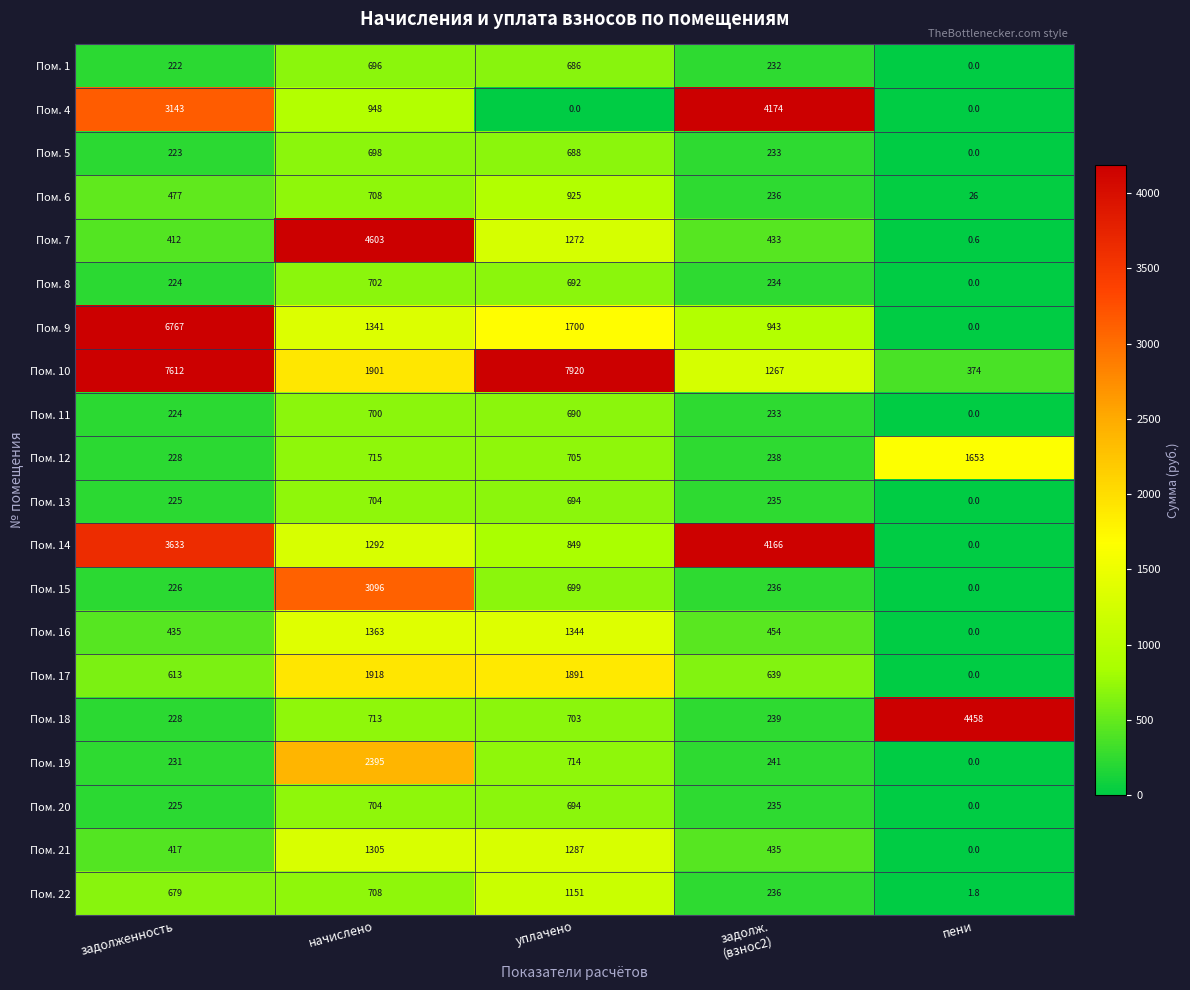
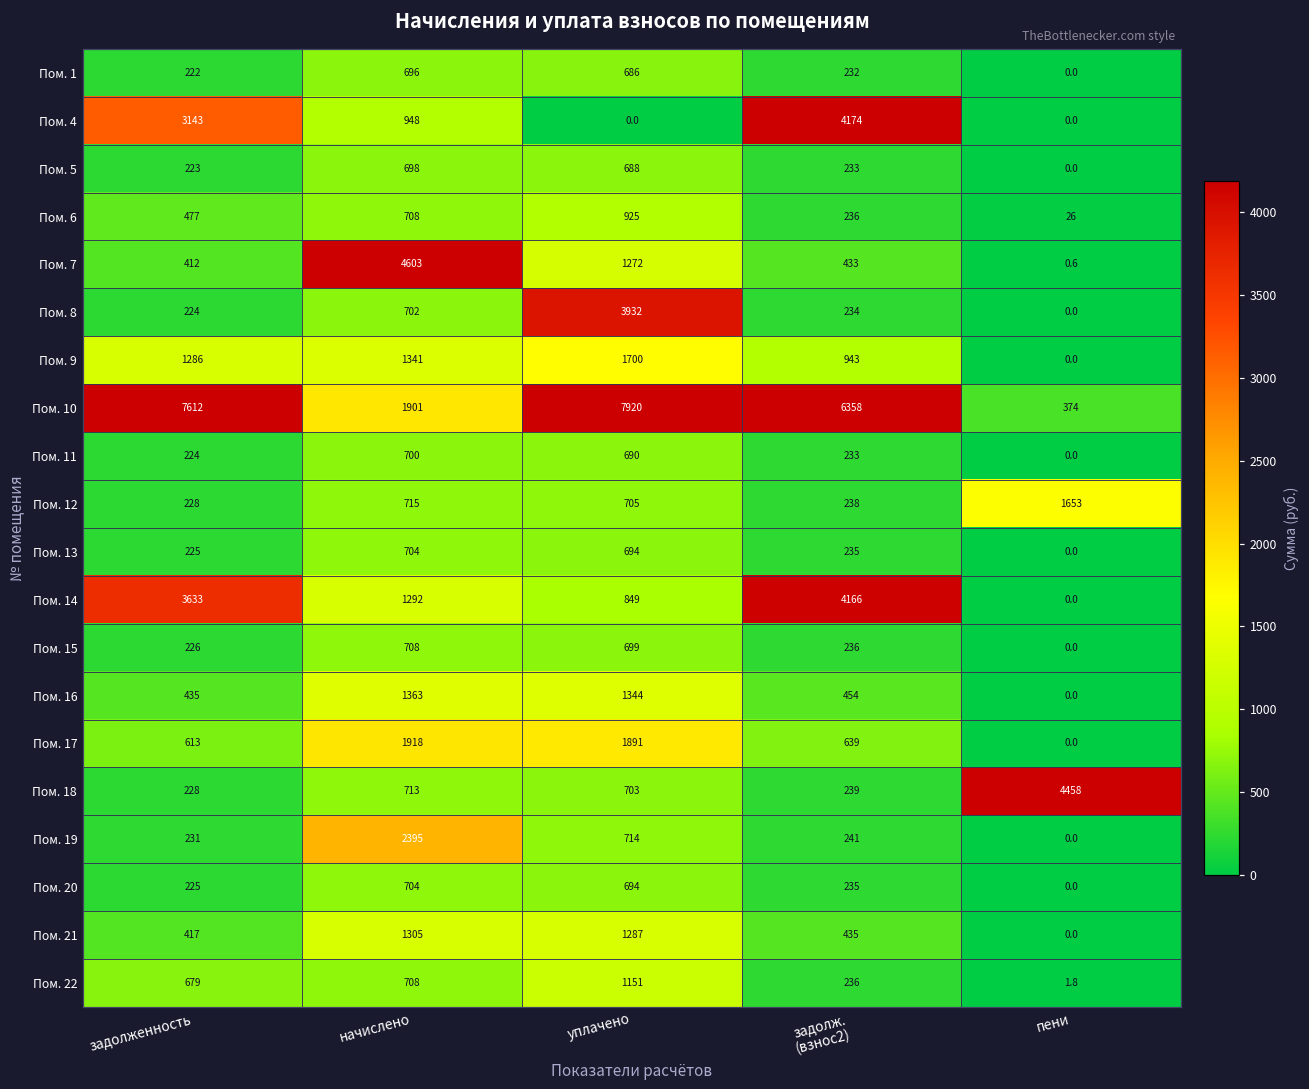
  {
    "Пом. 1": {
      "задолженность": 222,
      "начислено": 696,
      "уплачено": 686,
      "задолж. (взнос2)": 232,
      "пени": 0.0
    },
    "Пом. 4": {
      "задолженность": 3143,
      "начислено": 948,
      "уплачено": 0.0,
      "задолж. (взнос2)": 4174,
      "пени": 0.0
    },
    "Пом. 5": {
      "задолженность": 223,
      "начислено": 698,
      "уплачено": 688,
      "задолж. (взнос2)": 233,
      "пени": 0.0
    },
    "Пом. 6": {
      "задолженность": 477,
      "начислено": 708,
      "уплачено": 925,
      "задолж. (взнос2)": 236,
      "пени": 26
    },
    "Пом. 7": {
      "задолженность": 412,
      "начислено": 4603,
      "уплачено": 1272,
      "задолж. (взнос2)": 433,
      "пени": 0.6
    },
    "Пом. 8": {
      "задолженность": 224,
      "начислено": 702,
-     "уплачено": 692,
+     "уплачено": 3932,
      "задолж. (взнос2)": 234,
      "пени": 0.0
    },
    "Пом. 9": {
-     "задолженность": 6767,
+     "задолженность": 1286,
      "начислено": 1341,
      "уплачено": 1700,
      "задолж. (взнос2)": 943,
      "пени": 0.0
    },
    "Пом. 10": {
      "задолженность": 7612,
      "начислено": 1901,
      "уплачено": 7920,
-     "задолж. (взнос2)": 1267,
+     "задолж. (взнос2)": 6358,
      "пени": 374
    },
    "Пом. 11": {
      "задолженность": 224,
      "начислено": 700,
      "уплачено": 690,
      "задолж. (взнос2)": 233,
      "пени": 0.0
    },
    "Пом. 12": {
      "задолженность": 228,
      "начислено": 715,
      "уплачено": 705,
      "задолж. (взнос2)": 238,
      "пени": 1653
    },
    "Пом. 13": {
      "задолженность": 225,
      "начислено": 704,
      "уплачено": 694,
      "задолж. (взнос2)": 235,
      "пени": 0.0
    },
    "Пом. 14": {
      "задолженность": 3633,
      "начислено": 1292,
      "уплачено": 849,
      "задолж. (взнос2)": 4166,
      "пени": 0.0
    },
    "Пом. 15": {
      "задолженность": 226,
-     "начислено": 3096,
+     "начислено": 708,
      "уплачено": 699,
      "задолж. (взнос2)": 236,
      "пени": 0.0
    },
    "Пом. 16": {
      "задолженность": 435,
      "начислено": 1363,
      "уплачено": 1344,
      "задолж. (взнос2)": 454,
      "пени": 0.0
    },
    "Пом. 17": {
      "задолженность": 613,
      "начислено": 1918,
      "уплачено": 1891,
      "задолж. (взнос2)": 639,
      "пени": 0.0
    },
    "Пом. 18": {
      "задолженность": 228,
      "начислено": 713,
      "уплачено": 703,
      "задолж. (взнос2)": 239,
      "пени": 4458
    },
    "Пом. 19": {
      "задолженность": 231,
      "начислено": 2395,
      "уплачено": 714,
      "задолж. (взнос2)": 241,
      "пени": 0.0
    },
    "Пом. 20": {
      "задолженность": 225,
      "начислено": 704,
      "уплачено": 694,
      "задолж. (взнос2)": 235,
      "пени": 0.0
    },
    "Пом. 21": {
      "задолженность": 417,
      "начислено": 1305,
      "уплачено": 1287,
      "задолж. (взнос2)": 435,
      "пени": 0.0
    },
    "Пом. 22": {
      "задолженность": 679,
      "начислено": 708,
      "уплачено": 1151,
      "задолж. (взнос2)": 236,
      "пени": 1.8
    }
  }
